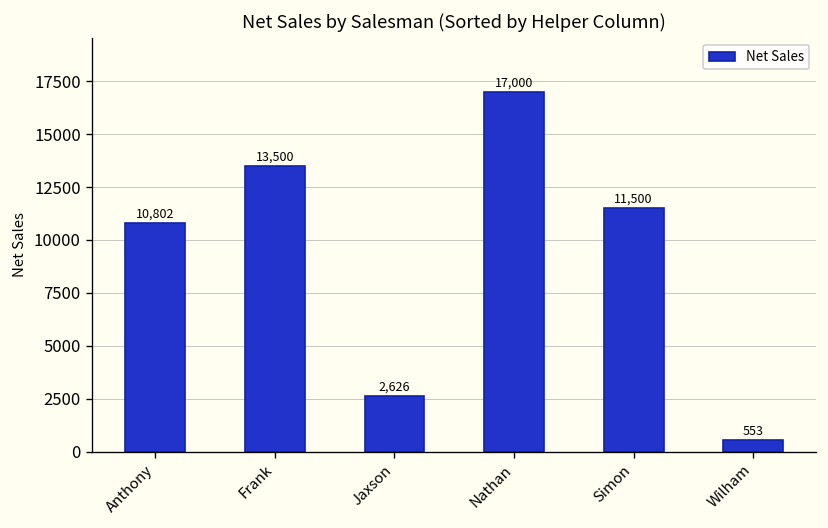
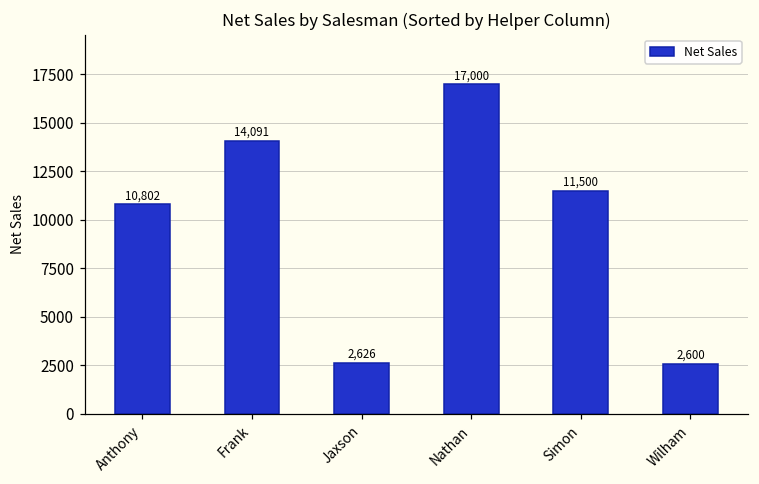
  {
    "Anthony": "10,802",
-   "Frank": "13,500",
+   "Frank": "14,091",
    "Jaxson": "2,626",
    "Nathan": "17,000",
    "Simon": "11,500",
-   "Wilham": "553"
+   "Wilham": "2,600"
  }
